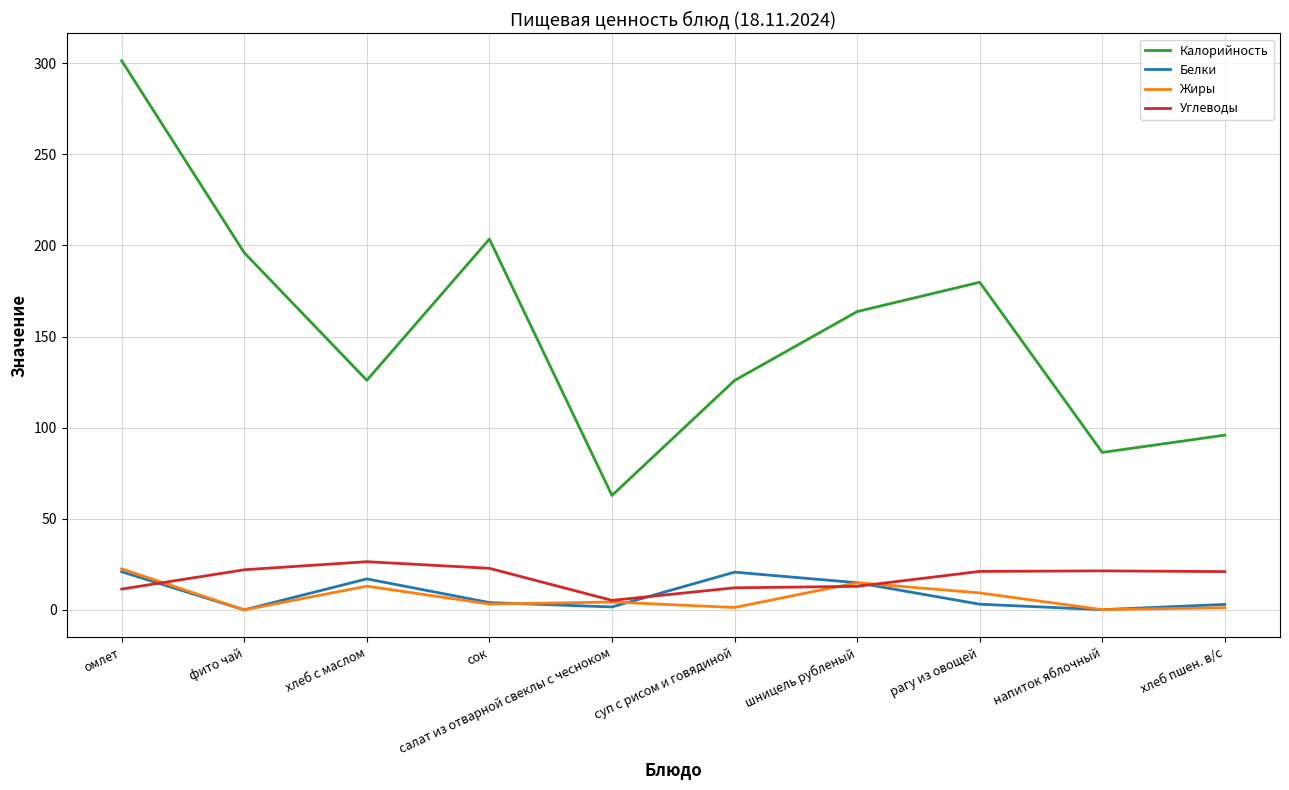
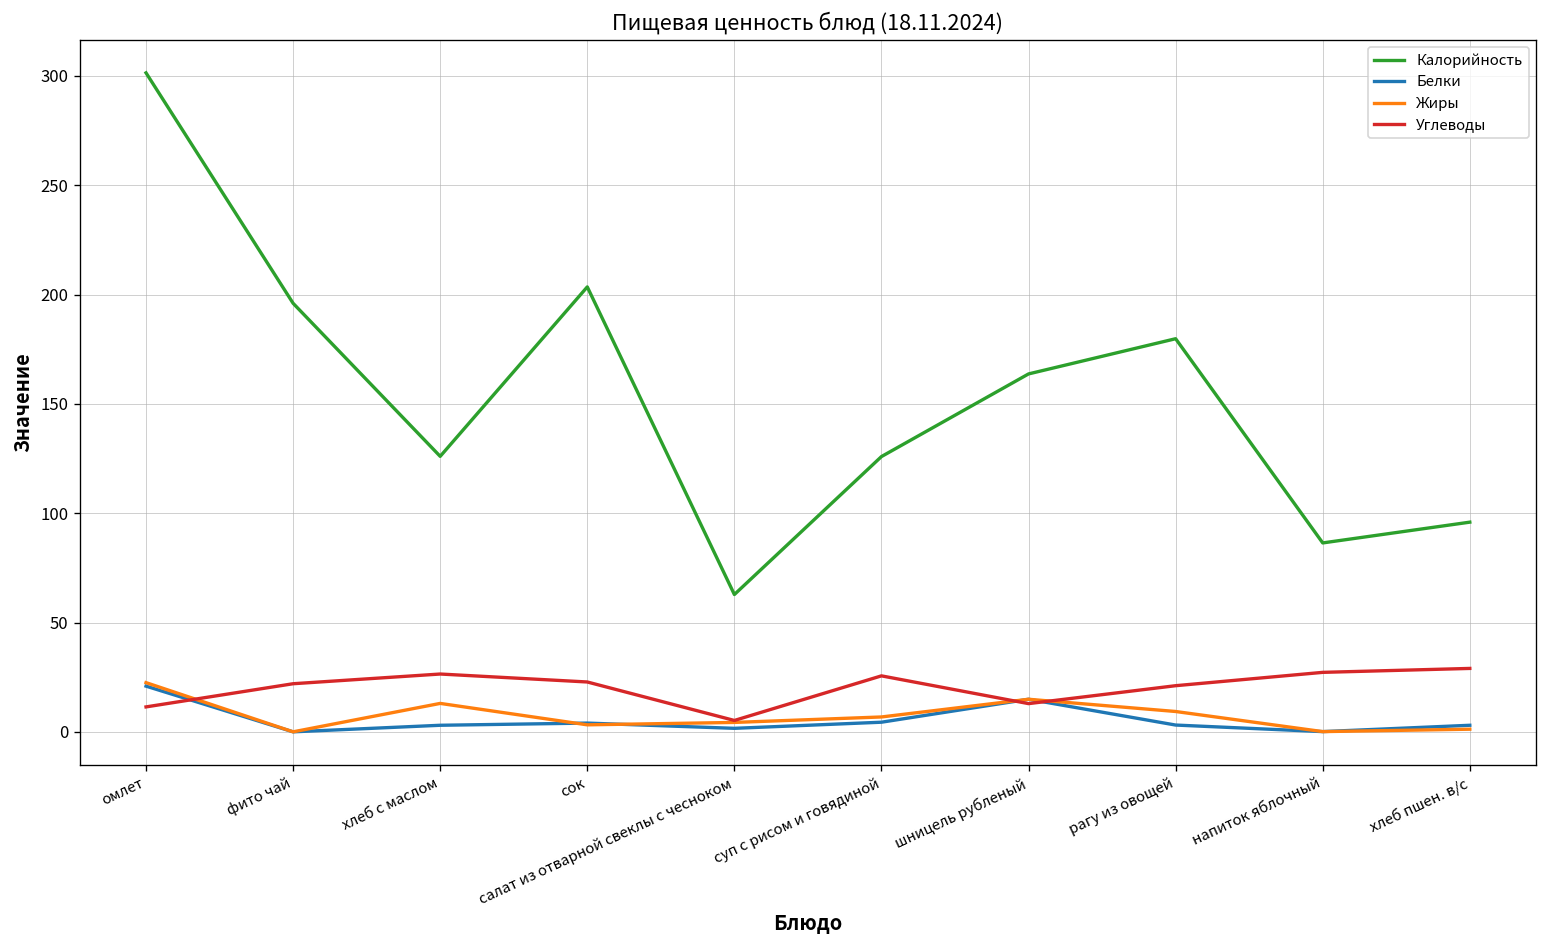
  {
    "Калорийность": {
      "омлет": 301,
      "фито чай": 196,
      "хлеб с маслом": 126,
      "сок": 204,
      "салат из отварной свеклы с чесноком": 63,
      "суп с рисом и говядиной": 126,
      "шницель рубленый": 164,
      "рагу из овощей": 180,
      "напиток яблочный": 86,
      "хлеб пшен. в/с": 96
    },
    "Белки": {
      "омлет": 21,
-     "хлеб с маслом": 17,
+     "хлеб с маслом": 3,
      "салат из отварной свеклы с чесноком": 2,
-     "суп с рисом и говядиной": 21,
+     "суп с рисом и говядиной": 4,
      "рагу из овощей": 3,
      "хлеб пшен. в/с": 3
    },
    "Жиры": {
      "омлет": 23,
      "хлеб с маслом": 13,
-     "суп с рисом и говядиной": 1,
+     "суп с рисом и говядиной": 7,
      "рагу из овощей": 9,
      "хлеб пшен. в/с": 1
    },
    "Углеводы": {
      "омлет": 11,
      "фито чай": 22,
      "хлеб с маслом": 26,
      "сок": 23,
-     "суп с рисом и говядиной": 12,
+     "суп с рисом и говядиной": 26,
      "шницель рубленый": 13,
      "рагу из овощей": 21,
-     "напиток яблочный": 21,
-     "хлеб пшен. в/с": 21
+     "напиток яблочный": 27,
+     "хлеб пшен. в/с": 29
    }
  }
